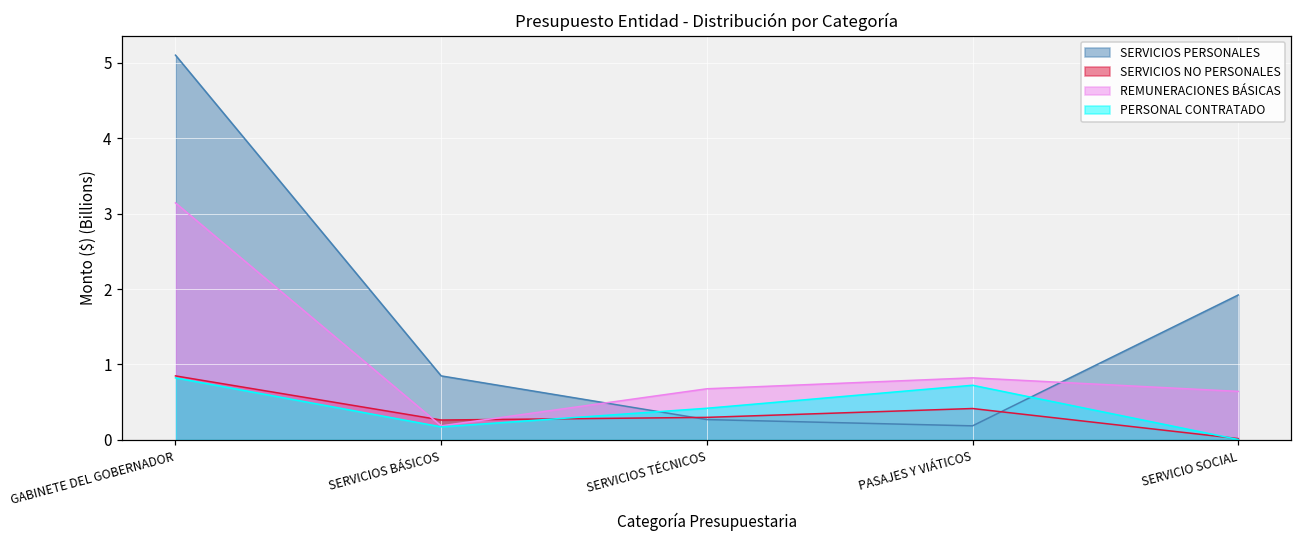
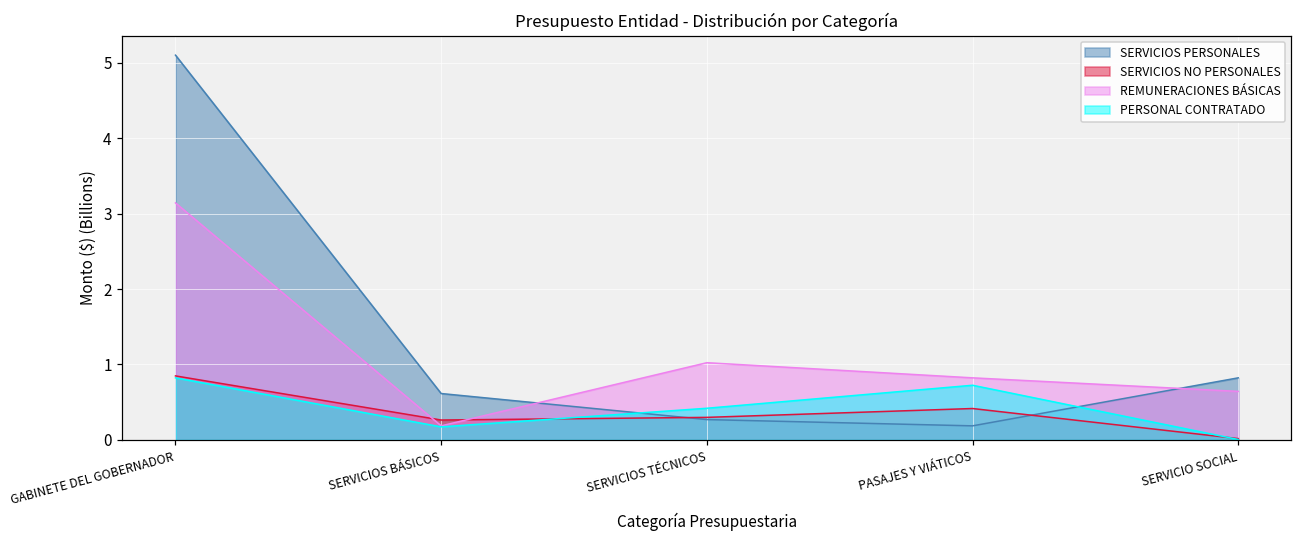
  {
    "SERVICIOS PERSONALES": {
      "GABINETE DEL GOBERNADOR": 5.1,
-     "SERVICIOS BÁSICOS": 0.8,
+     "SERVICIOS BÁSICOS": 0.6,
      "PASAJES Y VIÁTICOS": 0.2,
-     "SERVICIO SOCIAL": 1.9
+     "SERVICIO SOCIAL": 0.8
    },
    "SERVICIOS NO PERSONALES": {
      "SERVICIOS BÁSICOS": 0.3,
      "PASAJES Y VIÁTICOS": 0.4
    },
    "REMUNERACIONES BÁSICAS": {
      "GABINETE DEL GOBERNADOR": 3.1,
-     "SERVICIOS TÉCNICOS": 0.7,
+     "SERVICIOS TÉCNICOS": 1.0,
      "PASAJES Y VIÁTICOS": 0.8,
      "SERVICIO SOCIAL": 0.6
    },
    "PERSONAL CONTRATADO": {
      "SERVICIOS TÉCNICOS": 0.4,
      "PASAJES Y VIÁTICOS": 0.7
    }
  }
